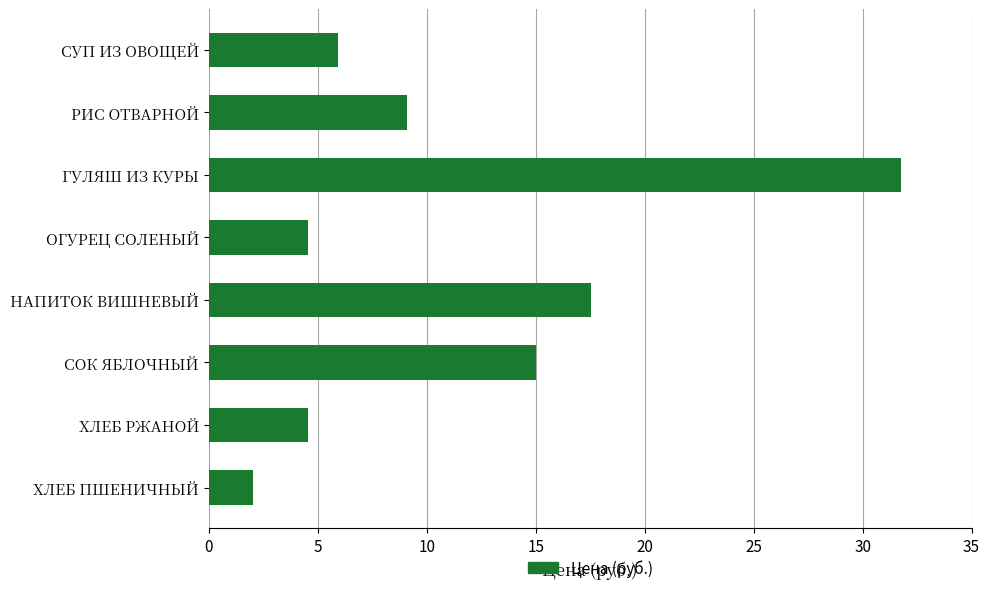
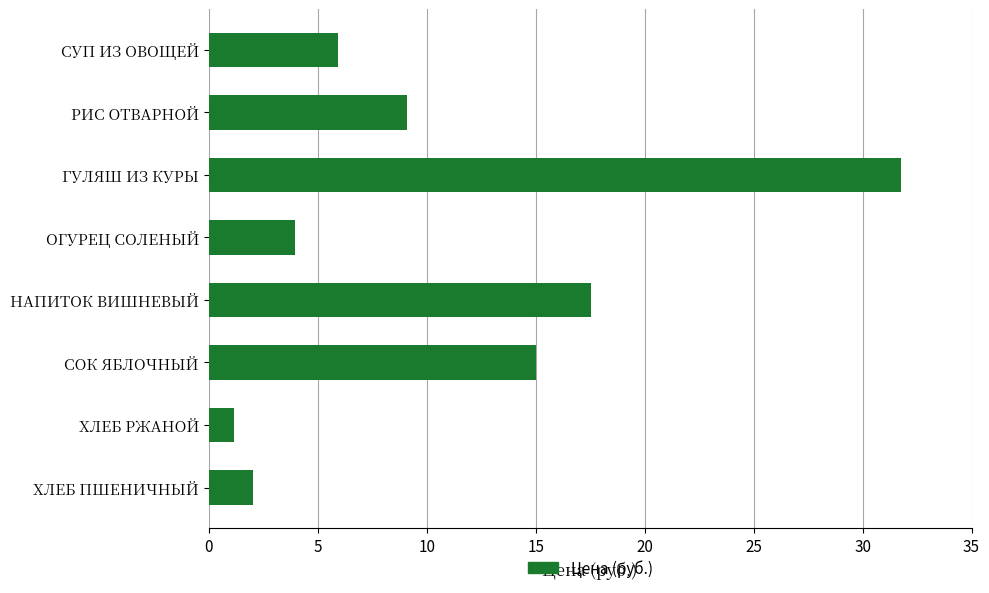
  {
    "СУП ИЗ ОВОЩЕЙ": 6.0,
    "РИС ОТВАРНОЙ": 9.1,
    "ГУЛЯШ ИЗ КУРЫ": 31.8,
-   "ОГУРЕЦ СОЛЕНЫЙ": 4.5,
+   "ОГУРЕЦ СОЛЕНЫЙ": 3.9,
    "НАПИТОК ВИШНЕВЫЙ": 17.6,
    "СОК ЯБЛОЧНЫЙ": 15.0,
-   "ХЛЕБ РЖАНОЙ": 4.6,
+   "ХЛЕБ РЖАНОЙ": 1.2,
    "ХЛЕБ ПШЕНИЧНЫЙ": 2.0
  }
